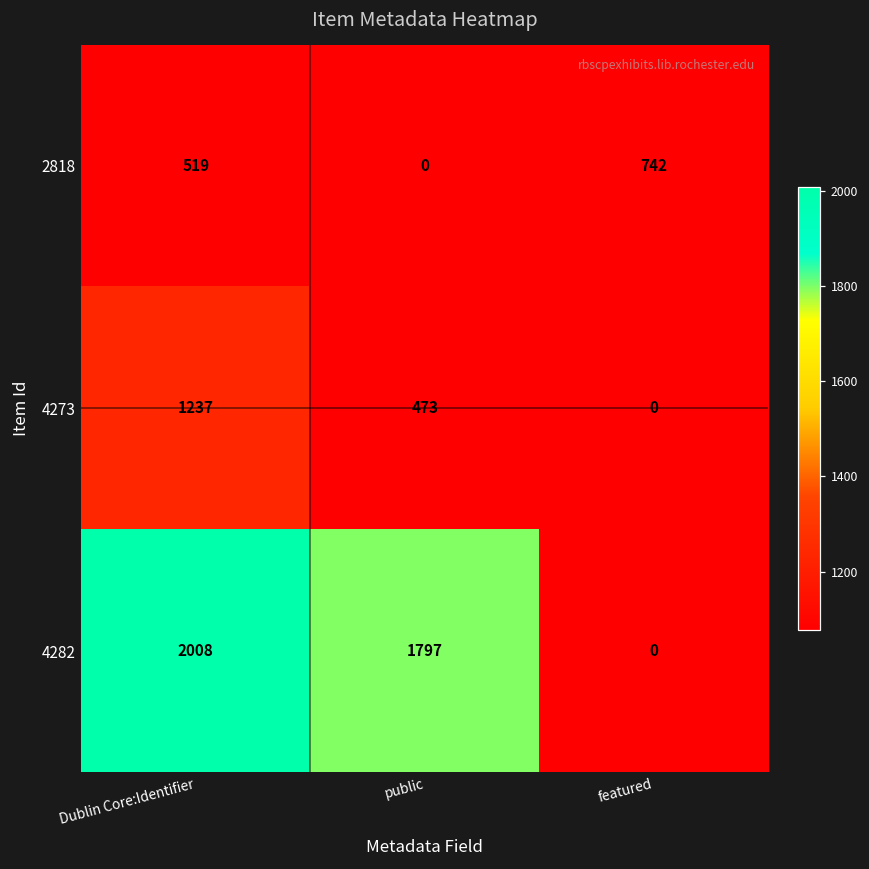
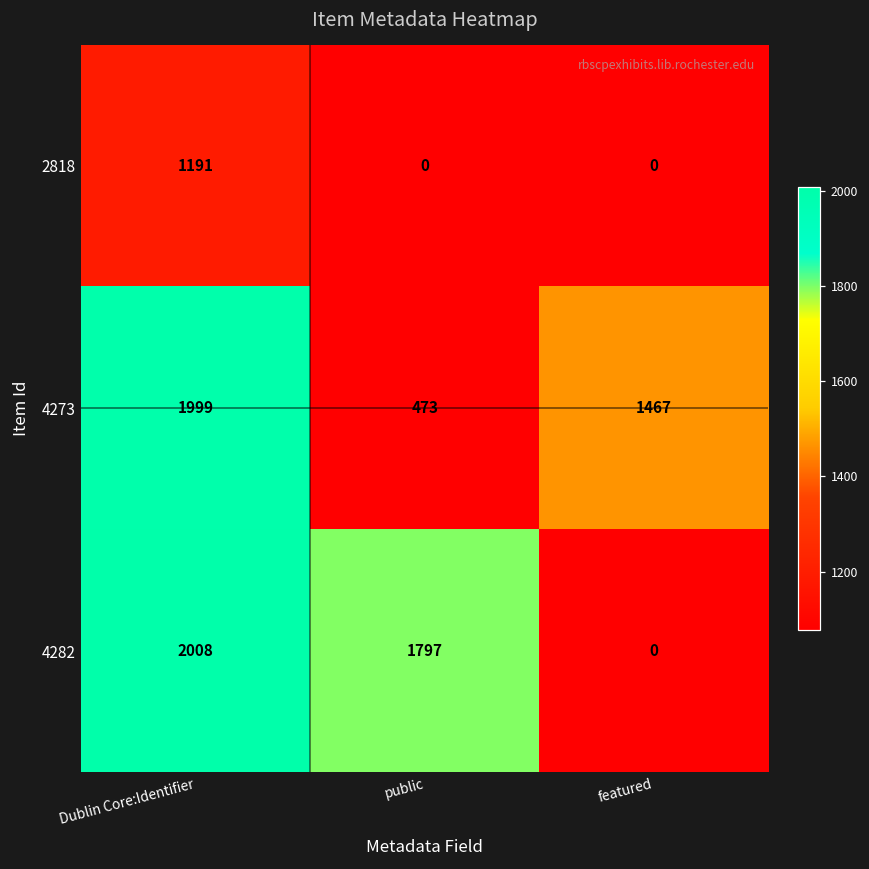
  {
    "2818": {
-     "Dublin Core:Identifier": 519,
+     "Dublin Core:Identifier": 1191,
      "public": 0,
-     "featured": 742
+     "featured": 0
    },
    "4273": {
-     "Dublin Core:Identifier": 1237,
+     "Dublin Core:Identifier": 1999,
      "public": 473,
-     "featured": 0
+     "featured": 1467
    },
    "4282": {
      "Dublin Core:Identifier": 2008,
      "public": 1797,
      "featured": 0
    }
  }
